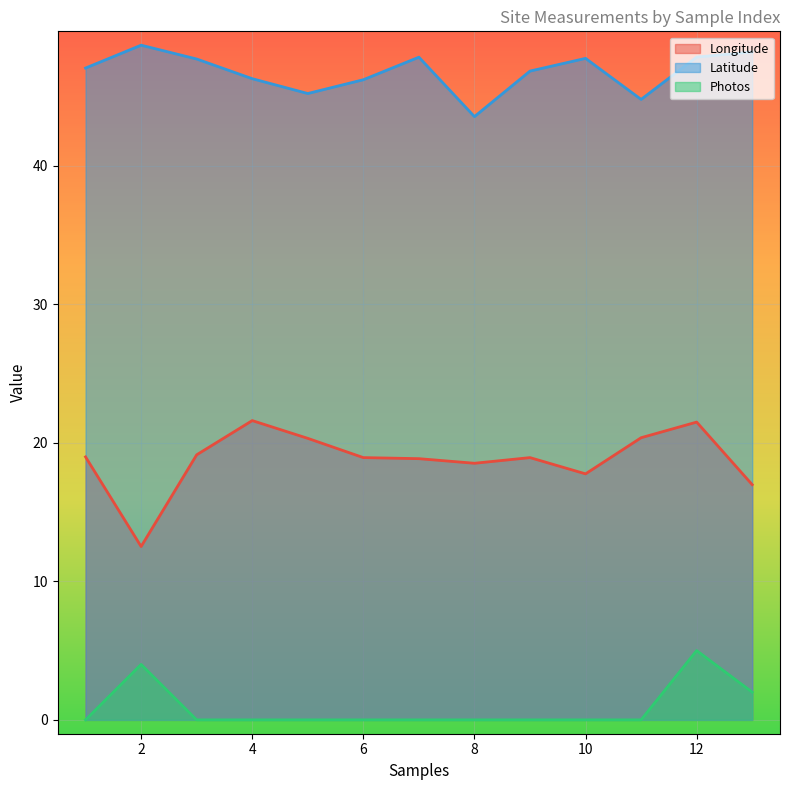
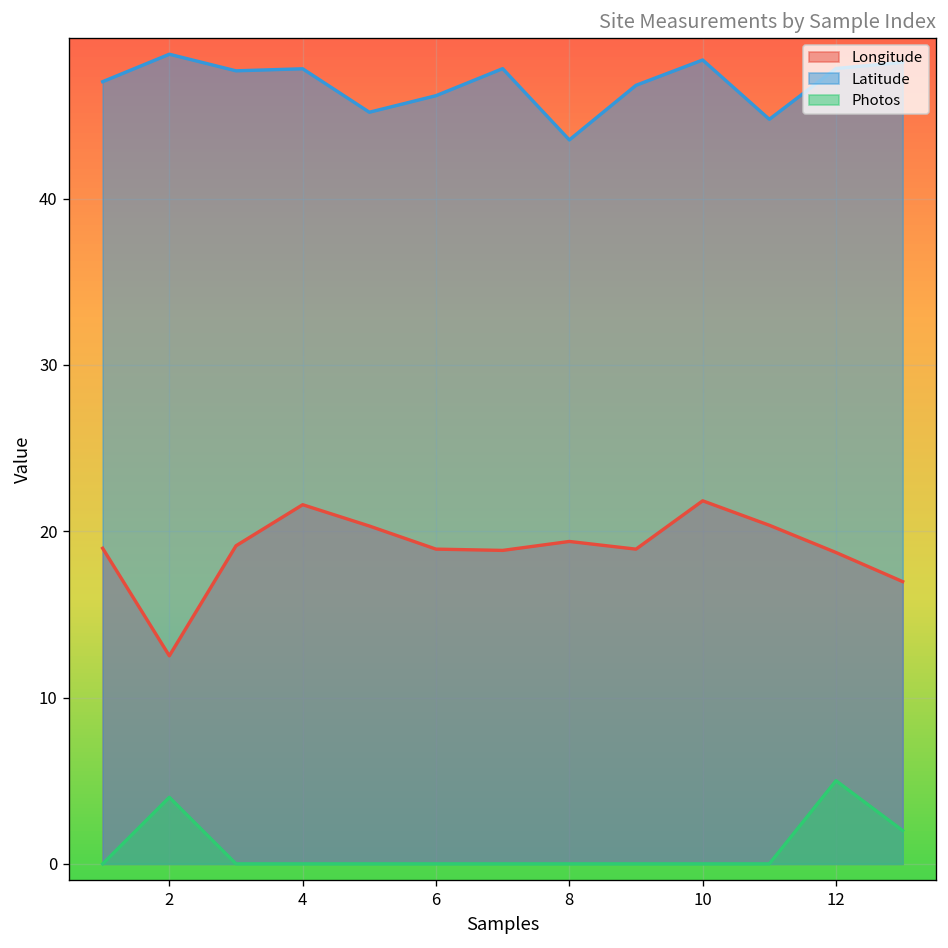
  {
    "Longitude": {
      "2": 12.5,
      "4": 21.6,
      "6": 18.9,
-     "8": 18.5,
-     "10": 17.8,
-     "12": 21.5
+     "8": 19.4,
+     "10": 21.8,
+     "12": 18.7
    },
    "Latitude": {
      "2": 48.7,
-     "4": 46.3,
+     "4": 47.8,
      "6": 46.2,
      "8": 43.5,
-     "10": 47.7
+     "10": 48.3
    },
    "Photos": {
      "2": 4.0,
      "4": 0.0,
      "6": 0.0,
      "8": 0.0,
      "10": 0.0,
      "12": 5.0
    }
  }
